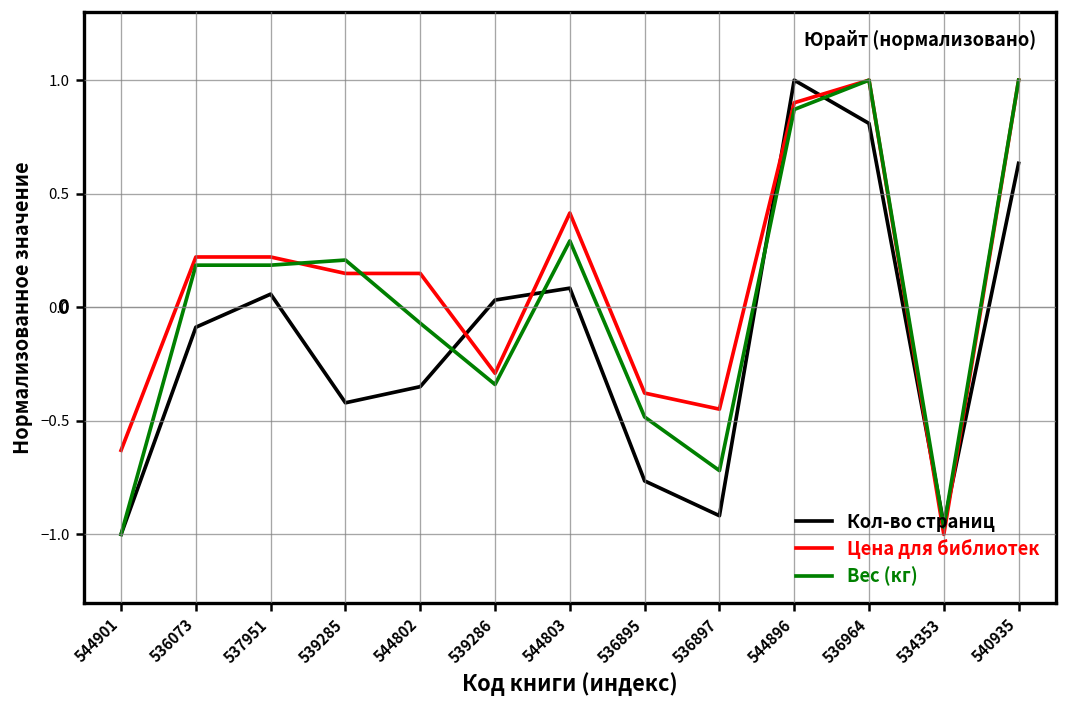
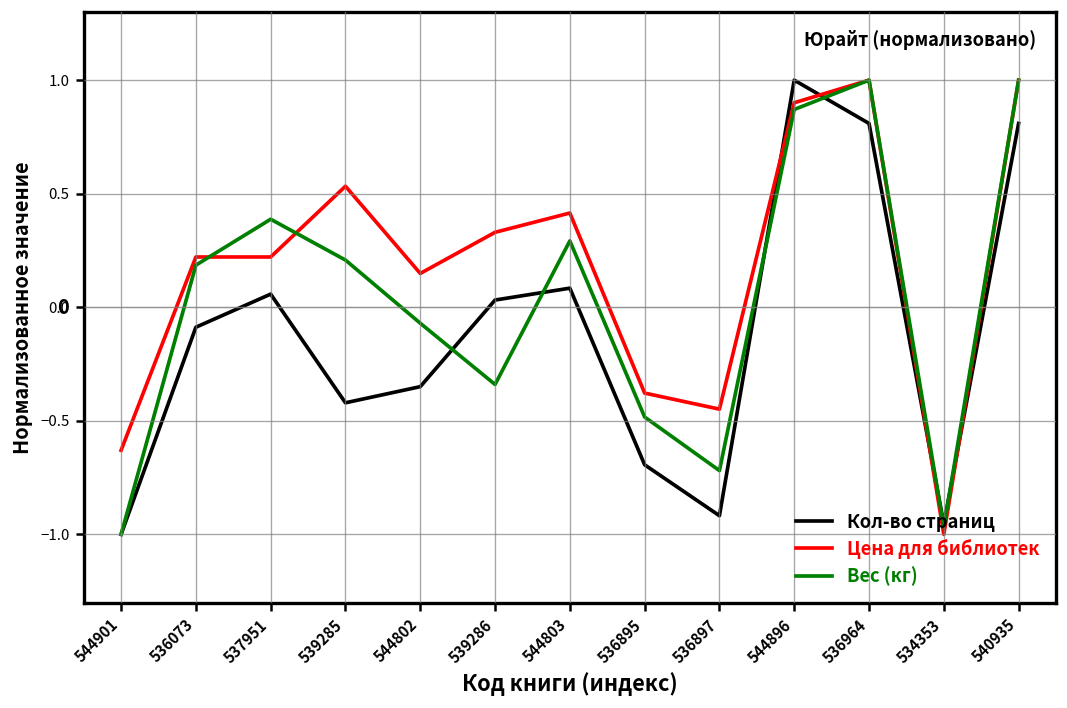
  {
    "Кол-во страниц": {
      "536073": -0.09,
      "537951": 0.06,
      "539285": -0.42,
      "544802": -0.35,
      "539286": 0.03,
      "544803": 0.08,
-     "536895": -0.76,
+     "536895": -0.69,
      "536897": -0.92,
      "544896": 1.00,
      "536964": 0.81,
      "534353": -0.96,
-     "540935": 0.63
+     "540935": 0.81
    },
    "Цена для библиотек": {
      "544901": -0.63,
      "536073": 0.22,
      "537951": 0.22,
-     "539285": 0.15,
+     "539285": 0.53,
      "544802": 0.15,
-     "539286": -0.29,
+     "539286": 0.33,
      "544803": 0.41,
      "536895": -0.38,
      "536897": -0.45,
      "544896": 0.90,
      "534353": -1.00
    },
    "Вес (кг)": {
      "536073": 0.19,
-     "537951": 0.19,
+     "537951": 0.39,
      "539285": 0.21,
      "544802": -0.07,
      "539286": -0.34,
      "544803": 0.29,
      "536895": -0.48,
      "536897": -0.72,
      "544896": 0.87,
      "534353": -0.97
    }
  }
